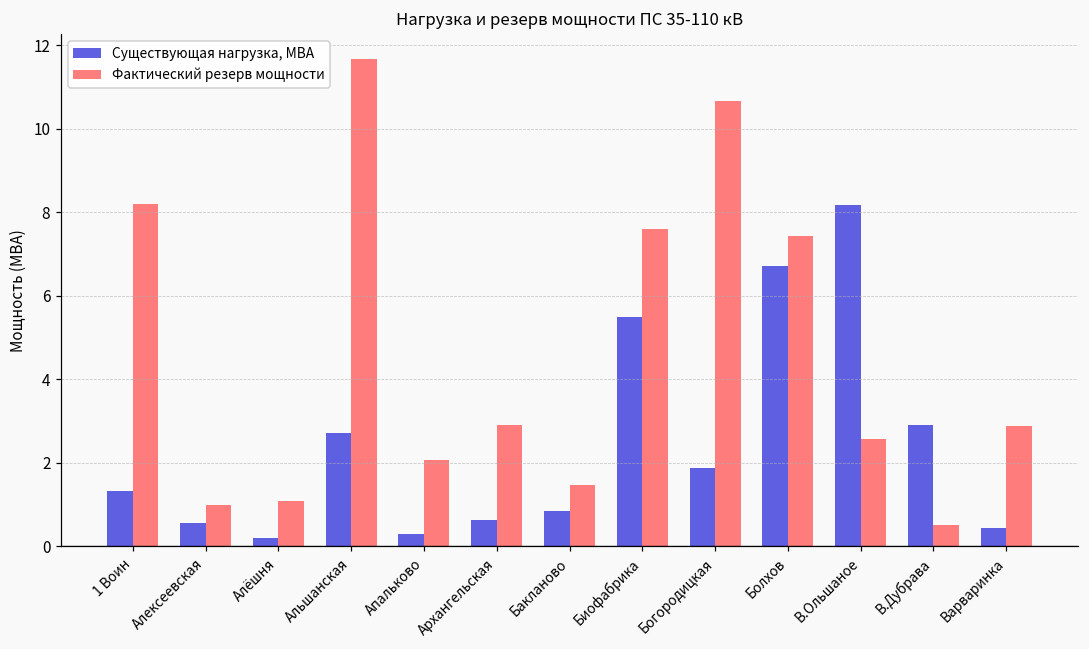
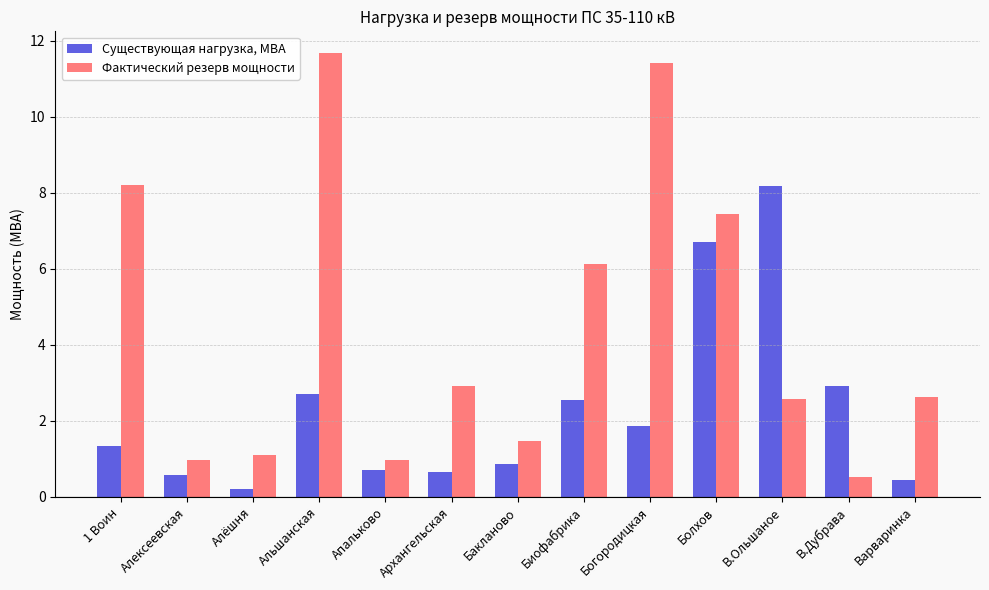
  {
    "Существующая нагрузка, МВА": {
      "1 Воин": 1.3,
      "Алексеевская": 0.6,
      "Алёшня": 0.2,
      "Альшанская": 2.7,
-     "Апальково": 0.3,
+     "Апальково": 0.7,
      "Архангельская": 0.6,
      "Бакланово": 0.9,
-     "Биофабрика": 5.5,
+     "Биофабрика": 2.6,
      "Богородицкая": 1.9,
      "Болхов": 6.7,
      "В.Ольшаное": 8.2,
      "В.Дубрава": 2.9,
      "Варваринка": 0.4
    },
    "Фактический резерв мощности": {
      "1 Воин": 8.2,
      "Алексеевская": 1.0,
      "Алёшня": 1.1,
      "Альшанская": 11.7,
-     "Апальково": 2.1,
+     "Апальково": 1.0,
      "Архангельская": 2.9,
      "Бакланово": 1.5,
-     "Биофабрика": 7.6,
-     "Богородицкая": 10.7,
+     "Биофабрика": 6.1,
+     "Богородицкая": 11.4,
      "Болхов": 7.4,
      "В.Ольшаное": 2.6,
      "В.Дубрава": 0.5,
-     "Варваринка": 2.9
+     "Варваринка": 2.6
    }
  }
